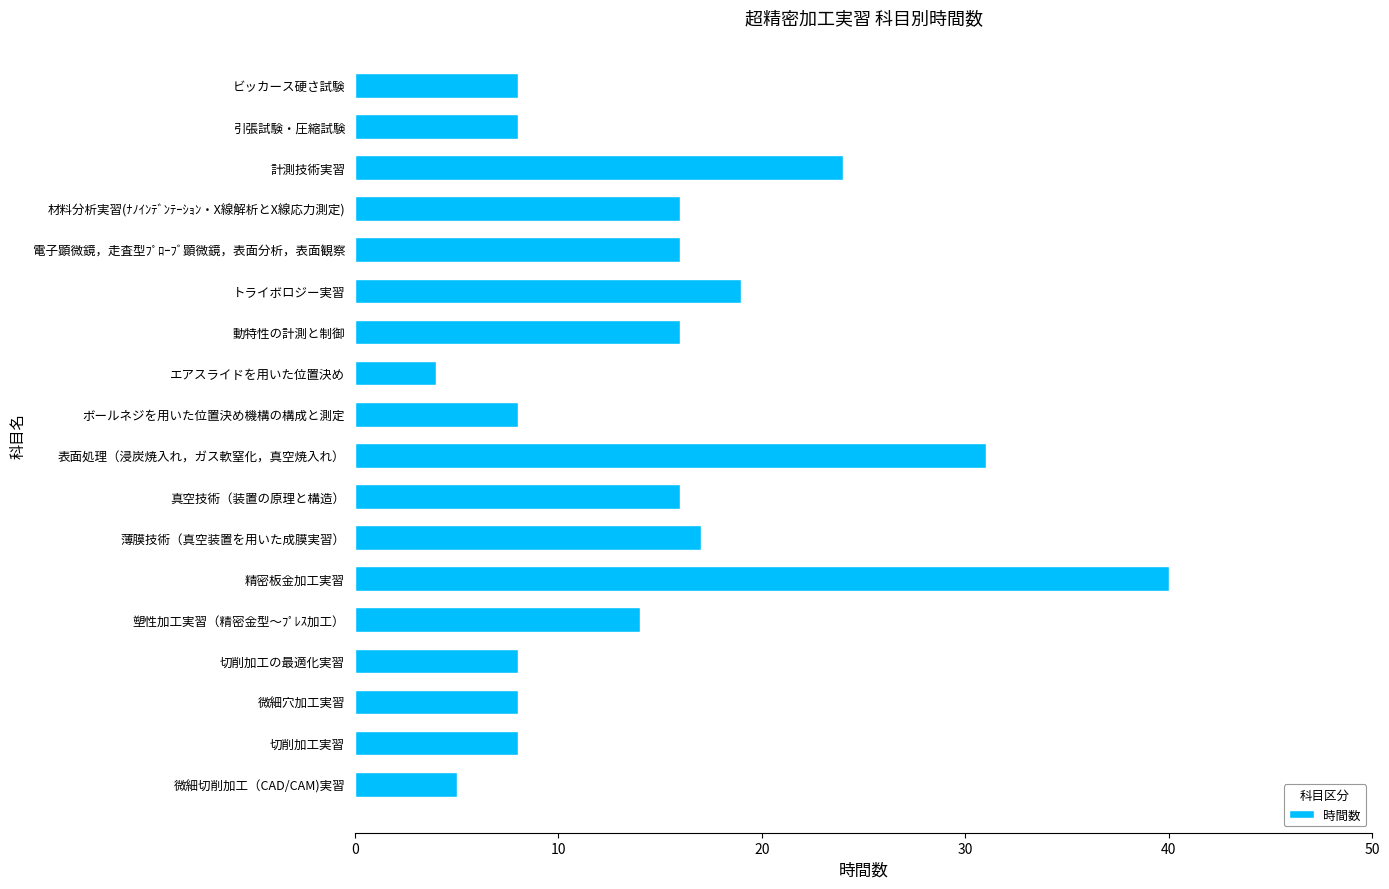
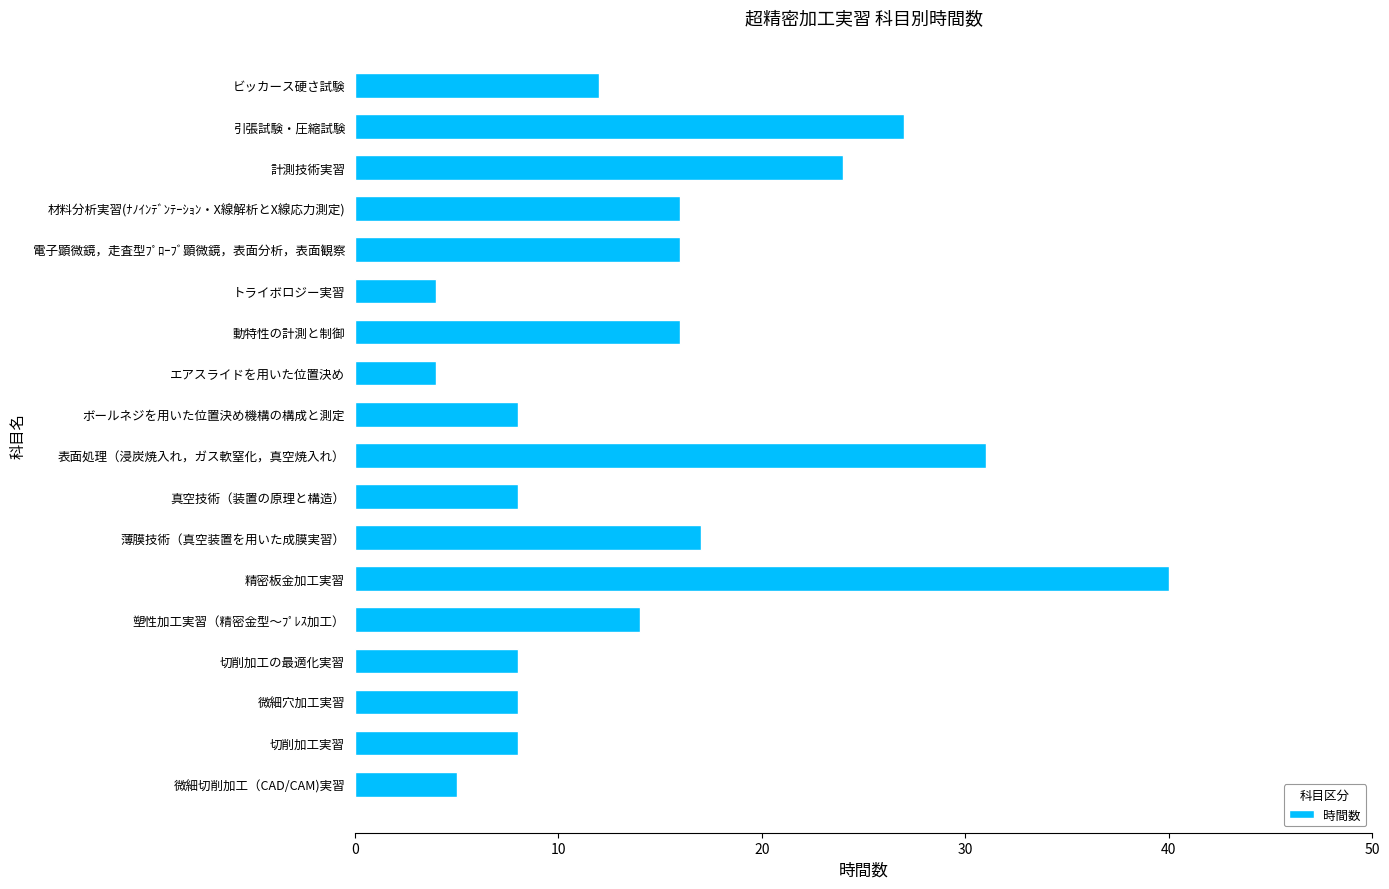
  {
-   "ビッカース硬さ試験": 8,
-   "引張試験・圧縮試験": 8,
+   "ビッカース硬さ試験": 12,
+   "引張試験・圧縮試験": 27,
    "計測技術実習": 24,
    "材料分析実習(ﾅﾉｲﾝﾃﾞﾝﾃｰｼｮﾝ・X線解析とX線応力測定)": 16,
    "電子顕微鏡，走査型ﾌﾟﾛｰﾌﾞ顕微鏡，表面分析，表面観察": 16,
-   "トライボロジー実習": 19,
+   "トライボロジー実習": 4,
    "動特性の計測と制御": 16,
    "エアスライドを用いた位置決め": 4,
    "ボールネジを用いた位置決め機構の構成と測定": 8,
    "表面処理（浸炭焼入れ，ガス軟窒化，真空焼入れ）": 31,
-   "真空技術（装置の原理と構造）": 16,
+   "真空技術（装置の原理と構造）": 8,
    "薄膜技術（真空装置を用いた成膜実習）": 17,
    "精密板金加工実習": 40,
    "塑性加工実習（精密金型～ﾌﾟﾚｽ加工）": 14,
    "切削加工の最適化実習": 8,
    "微細穴加工実習": 8,
    "切削加工実習": 8,
    "微細切削加工（CAD/CAM)実習": 5
  }
